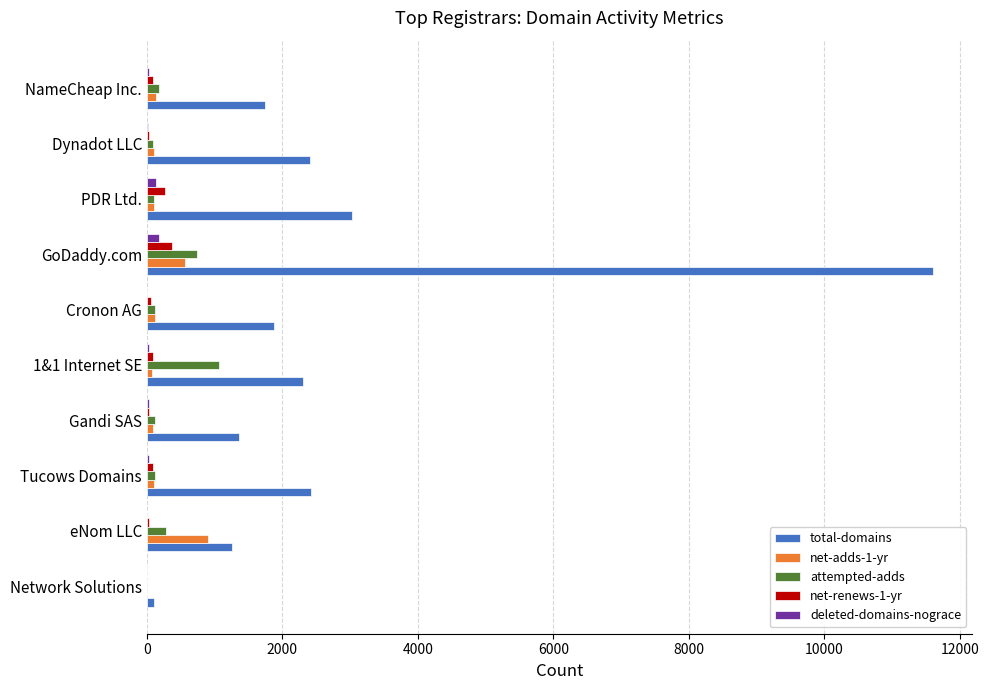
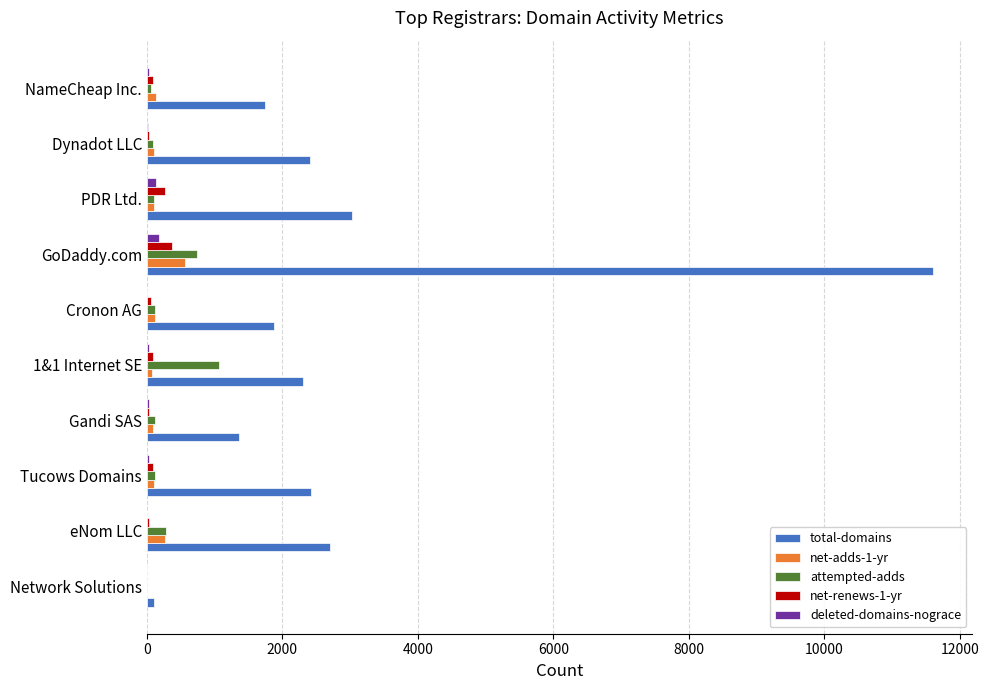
  {
    "total-domains": {
      "NameCheap Inc.": 1700,
      "Dynadot LLC": 2400,
      "PDR Ltd.": 3000,
      "GoDaddy.com": 11600,
      "Cronon AG": 1900,
      "1&1 Internet SE": 2300,
      "Gandi SAS": 1400,
      "Tucows Domains": 2400,
-     "eNom LLC": 1300,
+     "eNom LLC": 2700,
      "Network Solutions": 100
    },
    "net-adds-1-yr": {
      "NameCheap Inc.": 100,
      "Dynadot LLC": 100,
      "PDR Ltd.": 100,
      "GoDaddy.com": 600,
      "Cronon AG": 100,
      "1&1 Internet SE": 100,
      "Gandi SAS": 100,
      "Tucows Domains": 100,
-     "eNom LLC": 900
+     "eNom LLC": 300
    },
    "attempted-adds": {
-     "NameCheap Inc.": 200,
+     "NameCheap Inc.": 100,
      "Dynadot LLC": 100,
      "PDR Ltd.": 100,
      "GoDaddy.com": 700,
      "Cronon AG": 100,
      "1&1 Internet SE": 1100,
      "Gandi SAS": 100,
      "Tucows Domains": 100,
      "eNom LLC": 300
    },
    "net-renews-1-yr": {
      "NameCheap Inc.": 100,
      "PDR Ltd.": 300,
      "GoDaddy.com": 400,
      "Cronon AG": 100,
      "1&1 Internet SE": 100,
      "Tucows Domains": 100,
      "eNom LLC": 0
    },
    "deleted-domains-nograce": {
      "PDR Ltd.": 100,
      "GoDaddy.com": 200,
      "Network Solutions": 0
    }
  }
